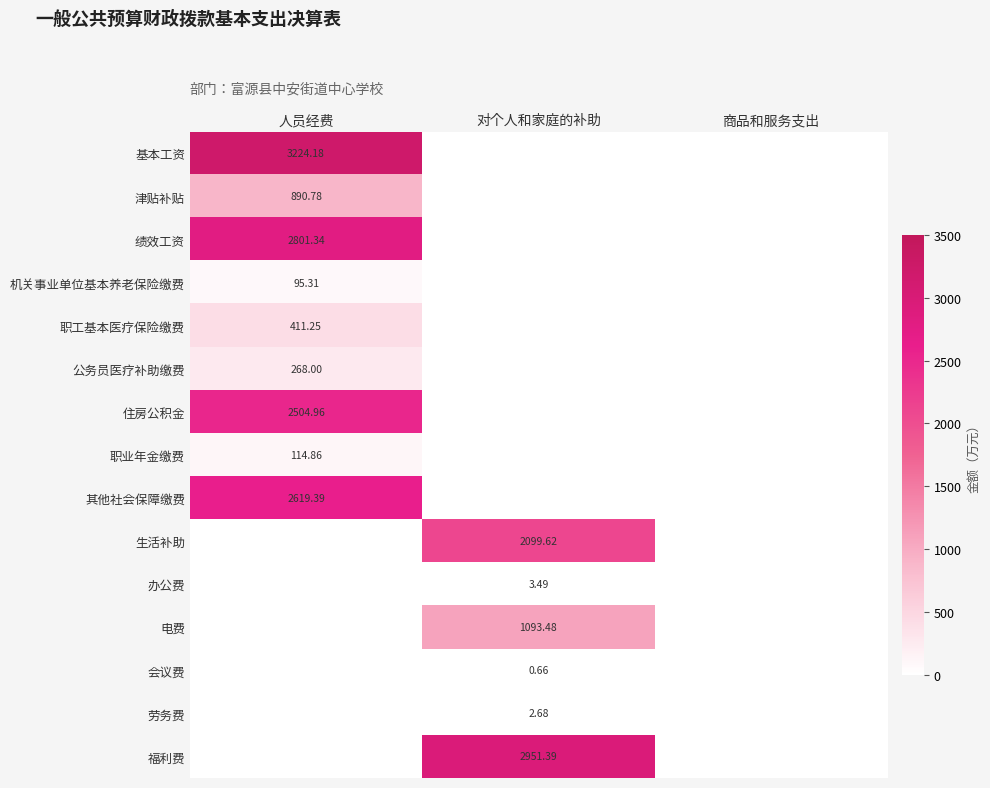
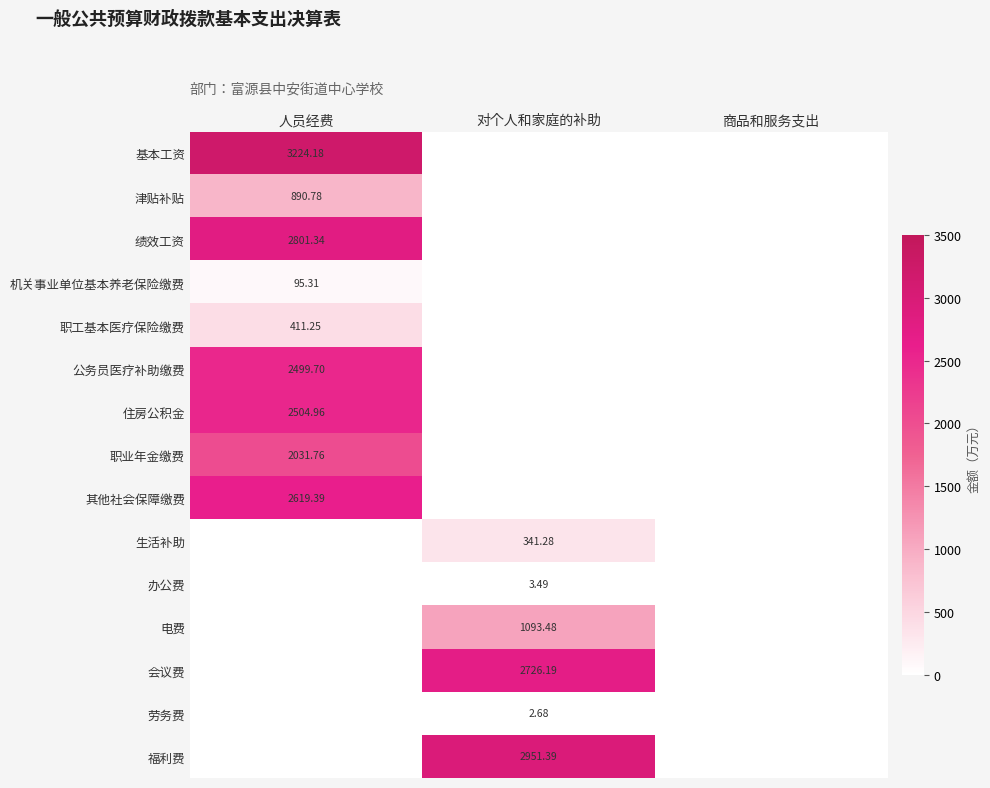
  {
    "基本工资": {
      "人员经费": 3224.18
    },
    "津贴补贴": {
      "人员经费": 890.78
    },
    "绩效工资": {
      "人员经费": 2801.34
    },
    "机关事业单位基本养老保险缴费": {
      "人员经费": 95.31
    },
    "职工基本医疗保险缴费": {
      "人员经费": 411.25
    },
    "公务员医疗补助缴费": {
-     "人员经费": 268.00
+     "人员经费": 2499.70
    },
    "住房公积金": {
      "人员经费": 2504.96
    },
    "职业年金缴费": {
-     "人员经费": 114.86
+     "人员经费": 2031.76
    },
    "其他社会保障缴费": {
      "人员经费": 2619.39
    },
    "生活补助": {
-     "对个人和家庭的补助": 2099.62
+     "对个人和家庭的补助": 341.28
    },
    "办公费": {
      "对个人和家庭的补助": 3.49
    },
    "电费": {
      "对个人和家庭的补助": 1093.48
    },
    "会议费": {
-     "对个人和家庭的补助": 0.66
+     "对个人和家庭的补助": 2726.19
    },
    "劳务费": {
      "对个人和家庭的补助": 2.68
    },
    "福利费": {
      "对个人和家庭的补助": 2951.39
    }
  }
